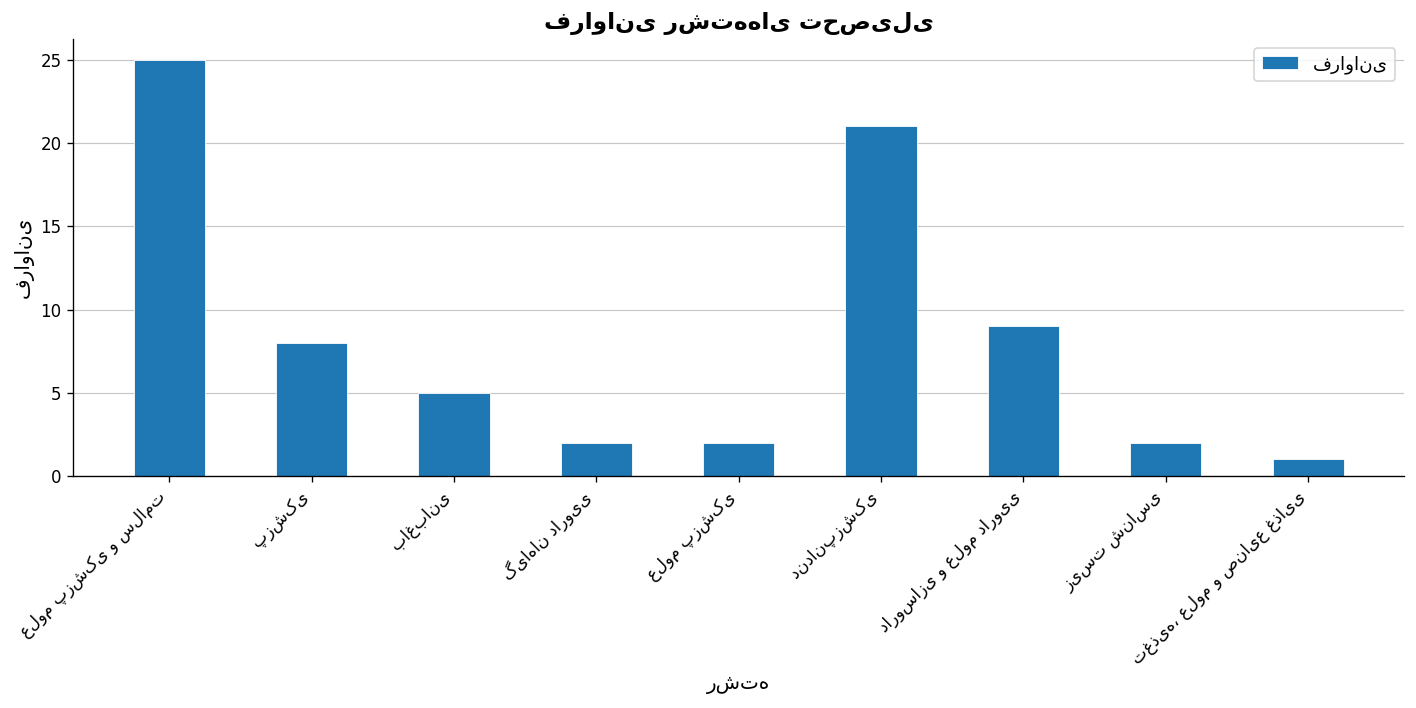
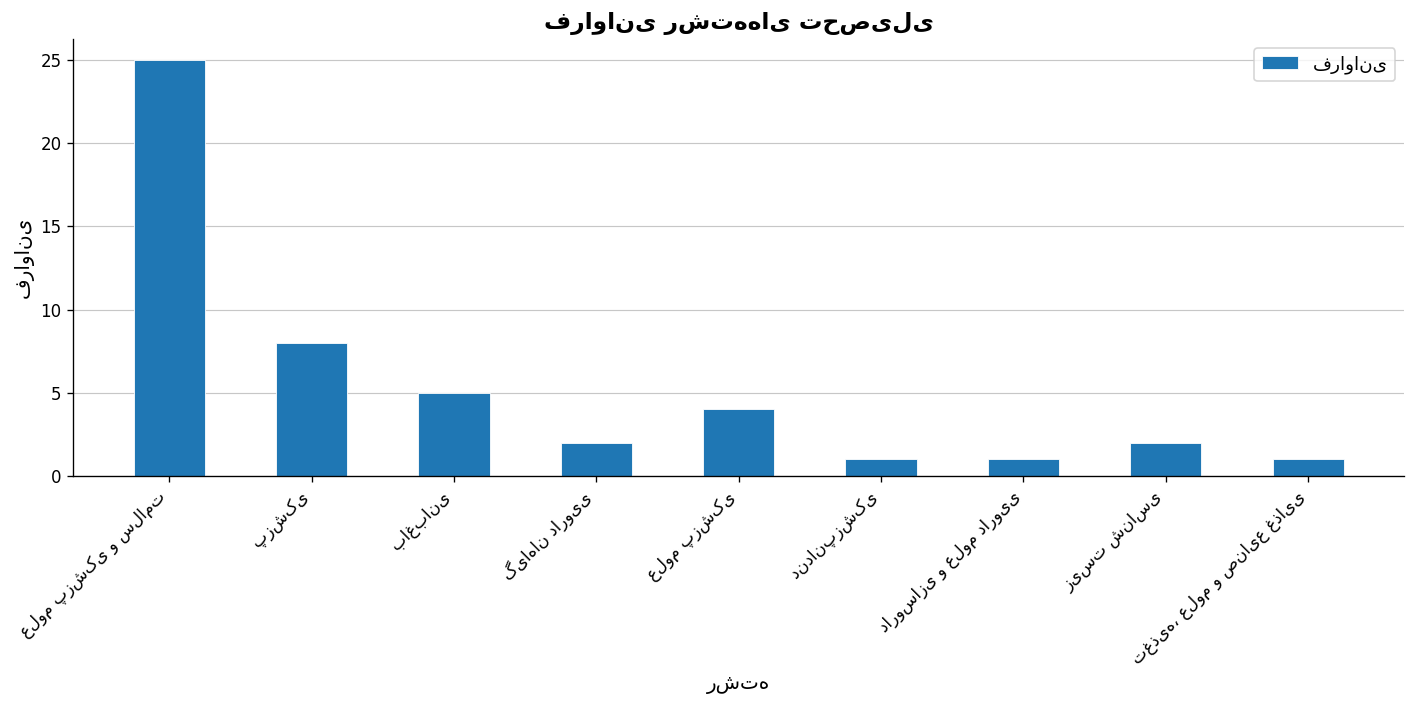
  {
    "علوم پزشکی و سلامت": 25,
    "پزشکی": 8,
    "باغبانی": 5,
    "گیاهان دارویی": 2,
-   "علوم پزشکی": 2,
-   "دندانپزشکی": 21,
-   "داروسازی و علوم دارویی": 9,
+   "علوم پزشکی": 4,
+   "دندانپزشکی": 1,
+   "داروسازی و علوم دارویی": 1,
    "زیست شناسی": 2,
    "تغذیه، علوم و صنایع غذایی": 1
  }
